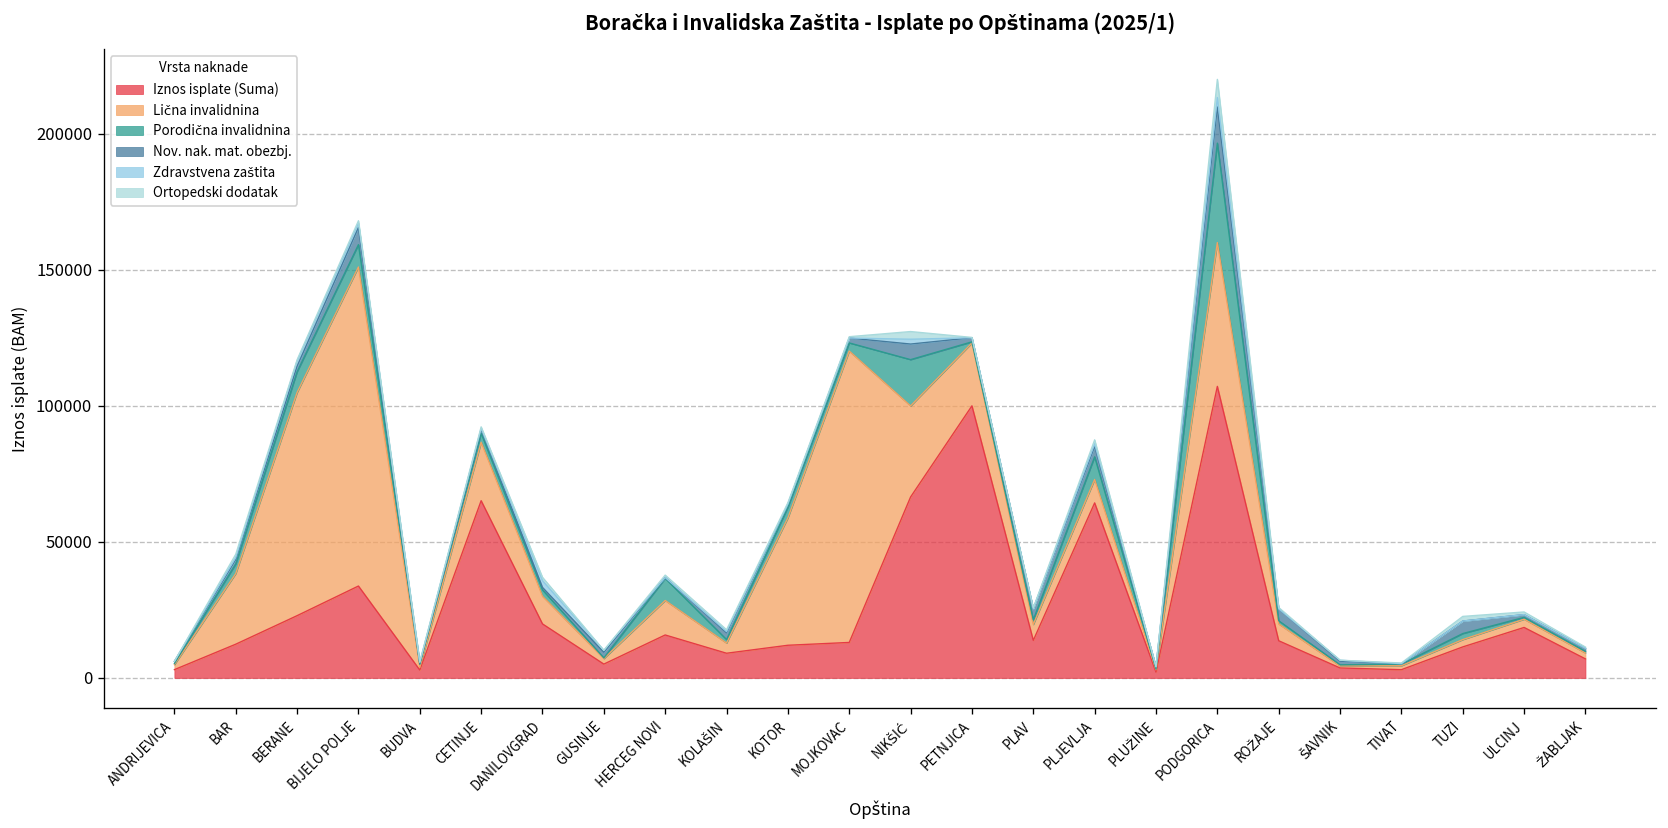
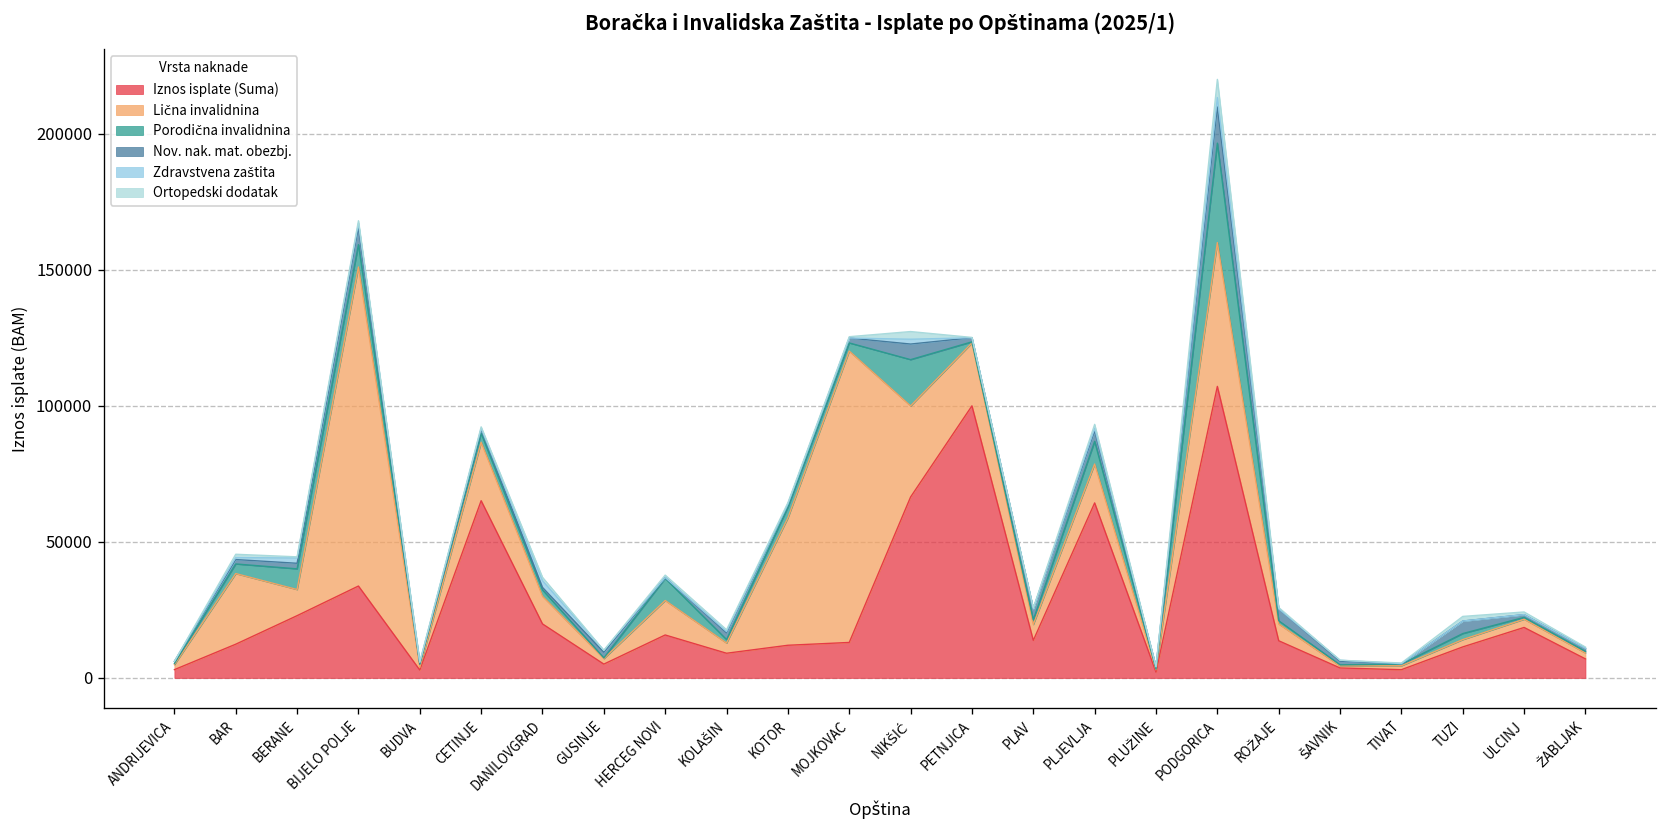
  {
    "Iznos isplate (Suma)": {
      "ANDRIJEVICA": 3000,
      "BAR": 12000,
      "BERANE": 23000,
      "BIJELO POLJE": 34000,
      "CETINJE": 65000,
      "DANILOVGRAD": 20000,
      "GUSINJE": 5000,
      "HERCEG NOVI": 16000,
      "KOLAŠIN": 9000,
      "KOTOR": 12000,
      "MOJKOVAC": 13000,
      "NIKŠIĆ": 66000,
      "PETNJICA": 100000,
      "PLAV": 14000,
      "PLJEVLJA": 64000,
      "PODGORICA": 107000,
      "ROŽAJE": 14000,
      "TIVAT": 3000,
      "TUZI": 11000,
      "ULCINJ": 19000,
      "ŽABLJAK": 7000
    },
    "Lična invalidnina": {
      "BAR": 26000,
-     "BERANE": 82000,
+     "BERANE": 10000,
      "BIJELO POLJE": 117000,
      "CETINJE": 21000,
      "DANILOVGRAD": 10000,
      "HERCEG NOVI": 13000,
      "KOLAŠIN": 4000,
      "KOTOR": 47000,
      "MOJKOVAC": 107000,
      "NIKŠIĆ": 33000,
      "PLAV": 6000,
-     "PLJEVLJA": 9000,
+     "PLJEVLJA": 14000,
      "PODGORICA": 53000,
      "ROŽAJE": 6000,
      "TUZI": 3000
    }
  }
